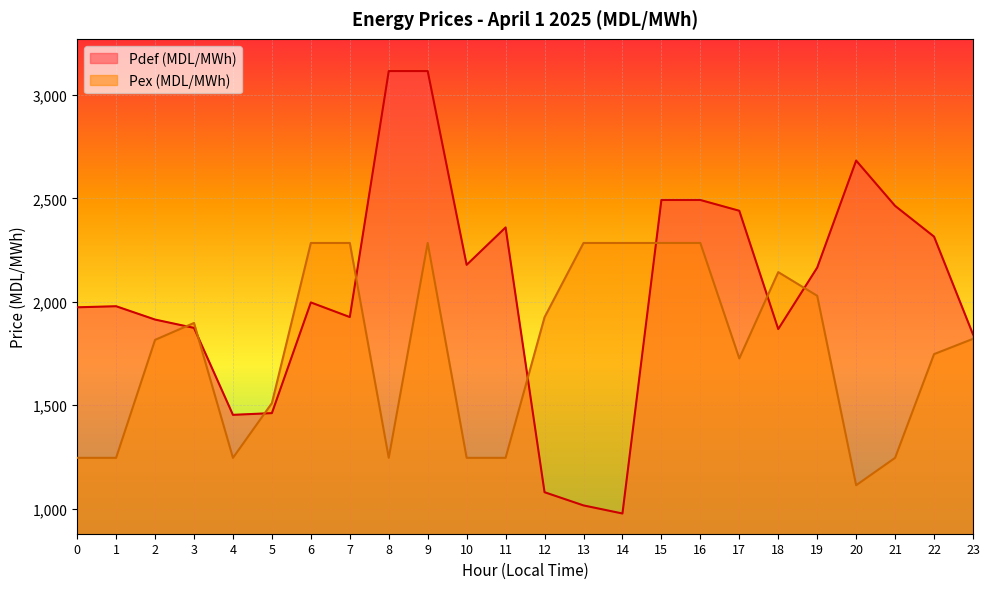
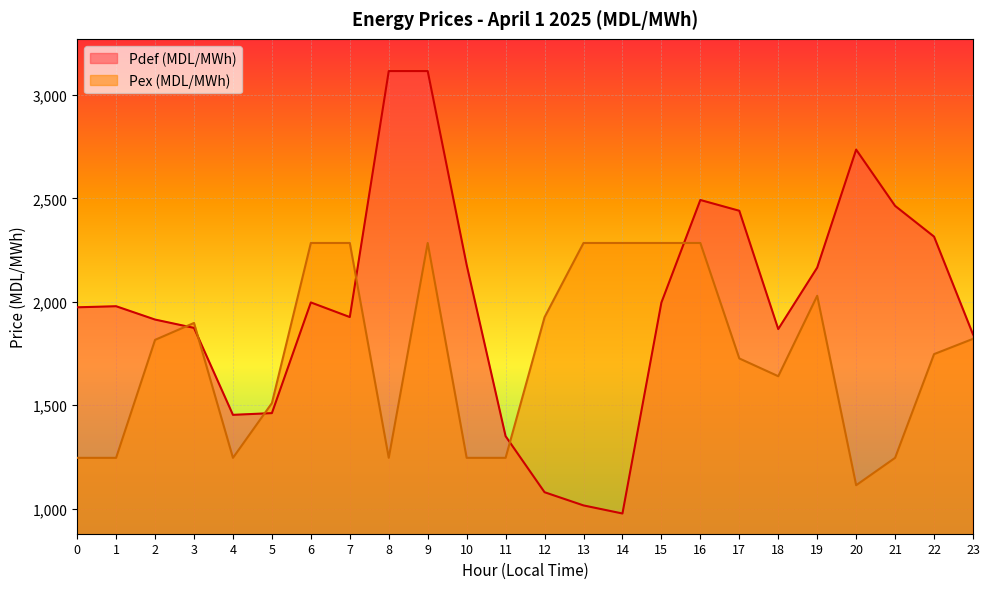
  {
    "Pdef (MDL/MWh)": {
      "0": "1,970",
      "1": "1,980",
      "2": "1,910",
      "3": "1,870",
      "4": "1,450",
      "5": "1,460",
      "6": "2,000",
      "7": "1,930",
      "8": "3,110",
      "9": "3,110",
      "10": "2,180",
-     "11": "2,360",
+     "11": "1,350",
      "12": "1,080",
      "13": "1,020",
      "14": "980",
-     "15": "2,490",
+     "15": "2,000",
      "16": "2,490",
      "17": "2,440",
      "18": "1,870",
      "19": "2,170",
-     "20": "2,680",
+     "20": "2,740",
      "21": "2,460",
      "22": "2,310",
      "23": "1,840"
    },
    "Pex (MDL/MWh)": {
      "0": "1,250",
      "1": "1,250",
      "2": "1,820",
      "3": "1,900",
      "4": "1,250",
      "5": "1,510",
      "6": "2,280",
      "7": "2,280",
      "8": "1,250",
      "9": "2,280",
      "10": "1,250",
      "11": "1,250",
      "12": "1,930",
      "13": "2,280",
      "14": "2,280",
      "15": "2,280",
      "16": "2,280",
      "17": "1,730",
-     "18": "2,140",
+     "18": "1,640",
      "19": "2,030",
      "20": "1,110",
      "21": "1,250",
      "22": "1,750",
      "23": "1,820"
    }
  }
